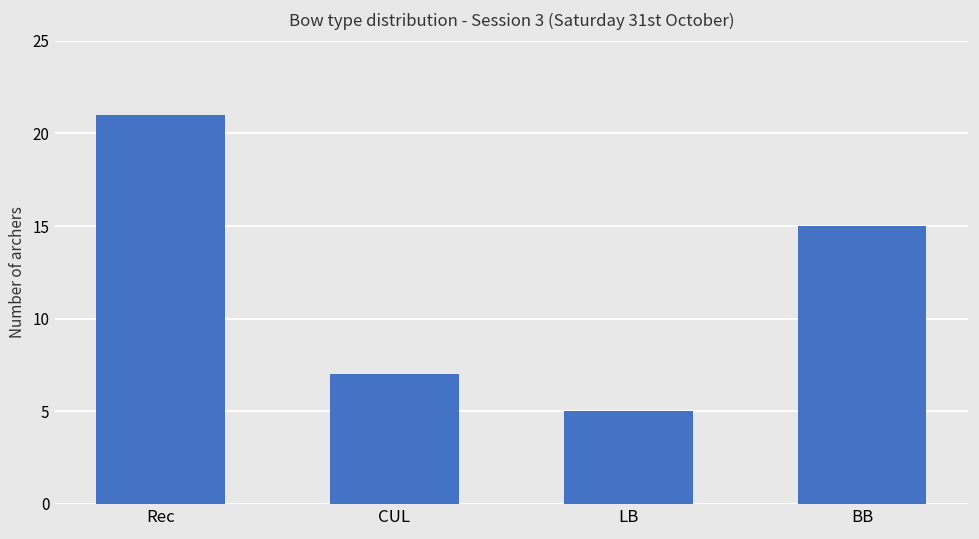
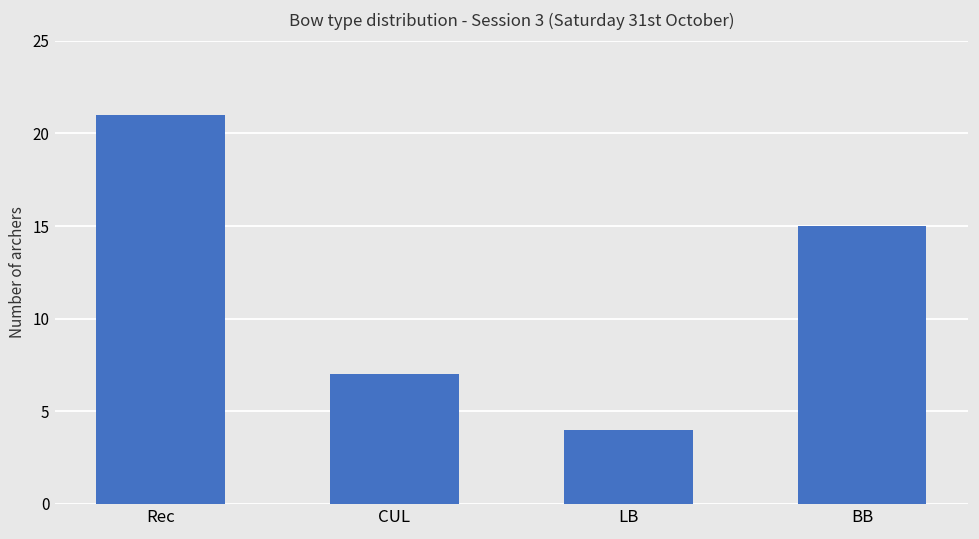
  {
    "Rec": 21,
    "CUL": 7,
-   "LB": 5,
+   "LB": 4,
    "BB": 15
  }
